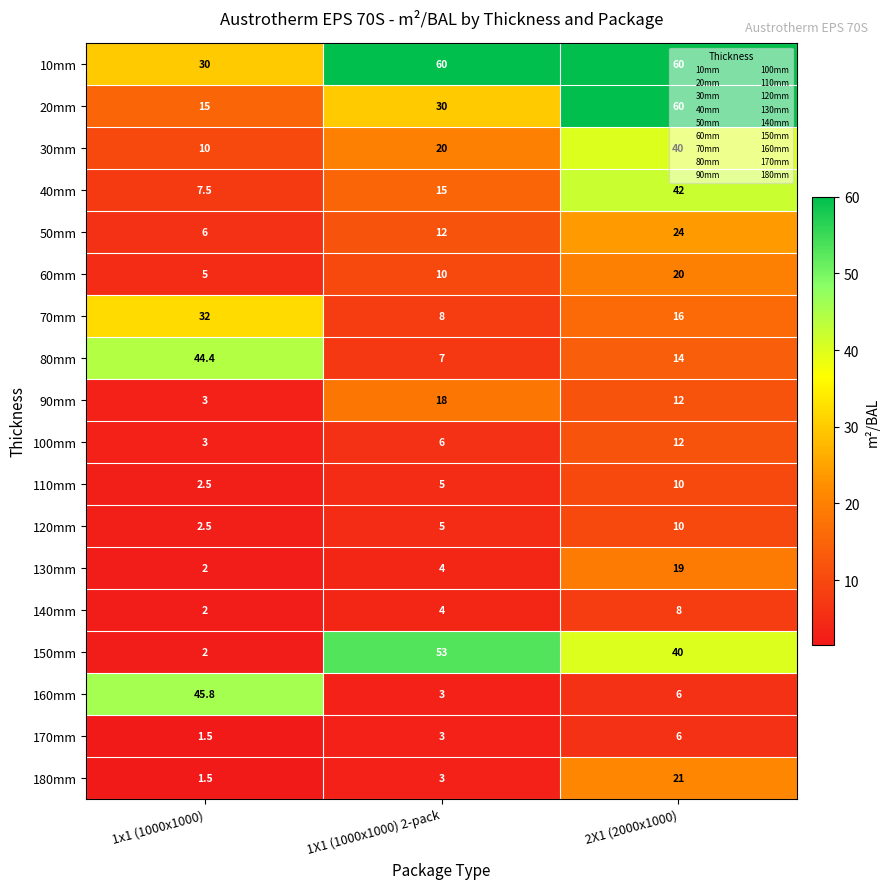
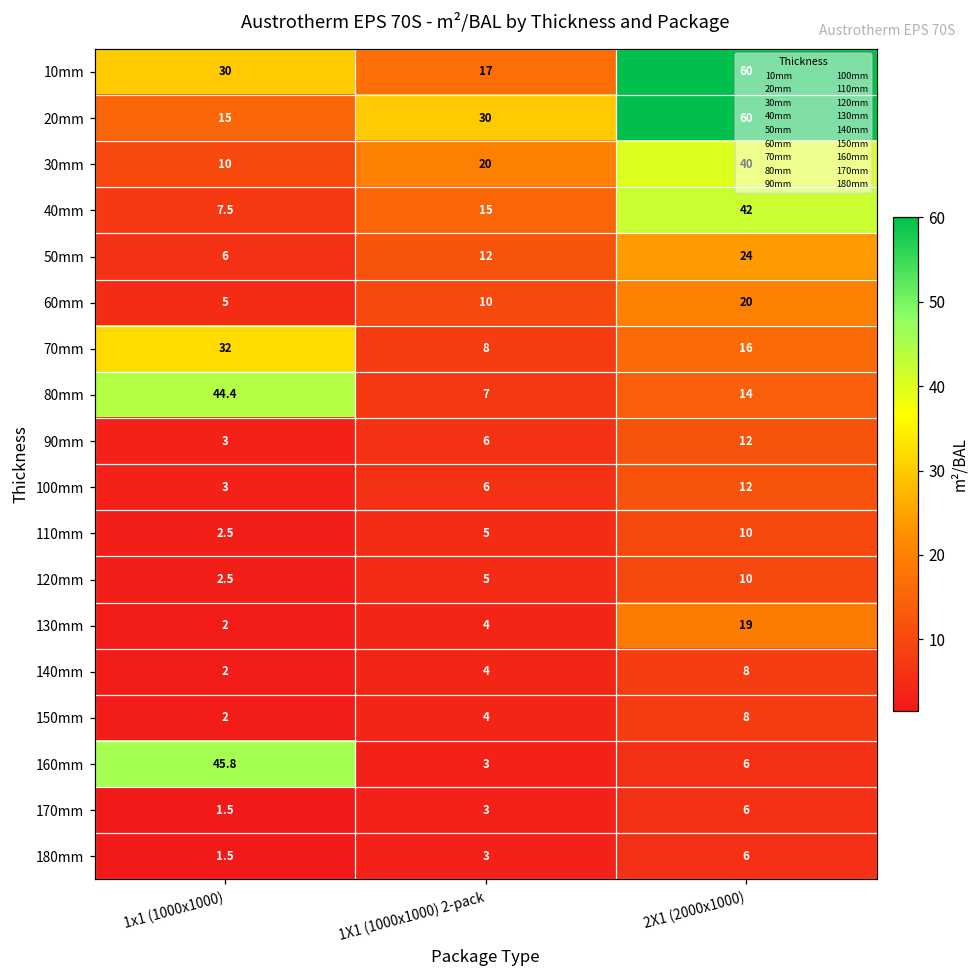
  {
    "10mm": {
      "1x1 (1000x1000)": 30,
-     "1X1 (1000x1000) 2-pack": 60
+     "1X1 (1000x1000) 2-pack": 17
    },
    "20mm": {
      "1x1 (1000x1000)": 15,
      "1X1 (1000x1000) 2-pack": 30
    },
    "30mm": {
      "1x1 (1000x1000)": 10,
      "1X1 (1000x1000) 2-pack": 20
    },
    "40mm": {
      "1x1 (1000x1000)": 7.5,
      "1X1 (1000x1000) 2-pack": 15,
      "2X1 (2000x1000)": 42
    },
    "50mm": {
      "1x1 (1000x1000)": 6,
      "1X1 (1000x1000) 2-pack": 12,
      "2X1 (2000x1000)": 24
    },
    "60mm": {
      "1x1 (1000x1000)": 5,
      "1X1 (1000x1000) 2-pack": 10,
      "2X1 (2000x1000)": 20
    },
    "70mm": {
      "1x1 (1000x1000)": 32,
      "1X1 (1000x1000) 2-pack": 8,
      "2X1 (2000x1000)": 16
    },
    "80mm": {
      "1x1 (1000x1000)": 44.4,
      "1X1 (1000x1000) 2-pack": 7,
      "2X1 (2000x1000)": 14
    },
    "90mm": {
      "1x1 (1000x1000)": 3,
-     "1X1 (1000x1000) 2-pack": 18,
+     "1X1 (1000x1000) 2-pack": 6,
      "2X1 (2000x1000)": 12
    },
    "100mm": {
      "1x1 (1000x1000)": 3,
      "1X1 (1000x1000) 2-pack": 6,
      "2X1 (2000x1000)": 12
    },
    "110mm": {
      "1x1 (1000x1000)": 2.5,
      "1X1 (1000x1000) 2-pack": 5,
      "2X1 (2000x1000)": 10
    },
    "120mm": {
      "1x1 (1000x1000)": 2.5,
      "1X1 (1000x1000) 2-pack": 5,
      "2X1 (2000x1000)": 10
    },
    "130mm": {
      "1x1 (1000x1000)": 2,
      "1X1 (1000x1000) 2-pack": 4,
      "2X1 (2000x1000)": 19
    },
    "140mm": {
      "1x1 (1000x1000)": 2,
      "1X1 (1000x1000) 2-pack": 4,
      "2X1 (2000x1000)": 8
    },
    "150mm": {
      "1x1 (1000x1000)": 2,
-     "1X1 (1000x1000) 2-pack": 53,
-     "2X1 (2000x1000)": 40
+     "1X1 (1000x1000) 2-pack": 4,
+     "2X1 (2000x1000)": 8
    },
    "160mm": {
      "1x1 (1000x1000)": 45.8,
      "1X1 (1000x1000) 2-pack": 3,
      "2X1 (2000x1000)": 6
    },
    "170mm": {
      "1x1 (1000x1000)": 1.5,
      "1X1 (1000x1000) 2-pack": 3,
      "2X1 (2000x1000)": 6
    },
    "180mm": {
      "1x1 (1000x1000)": 1.5,
      "1X1 (1000x1000) 2-pack": 3,
-     "2X1 (2000x1000)": 21
+     "2X1 (2000x1000)": 6
    }
  }
